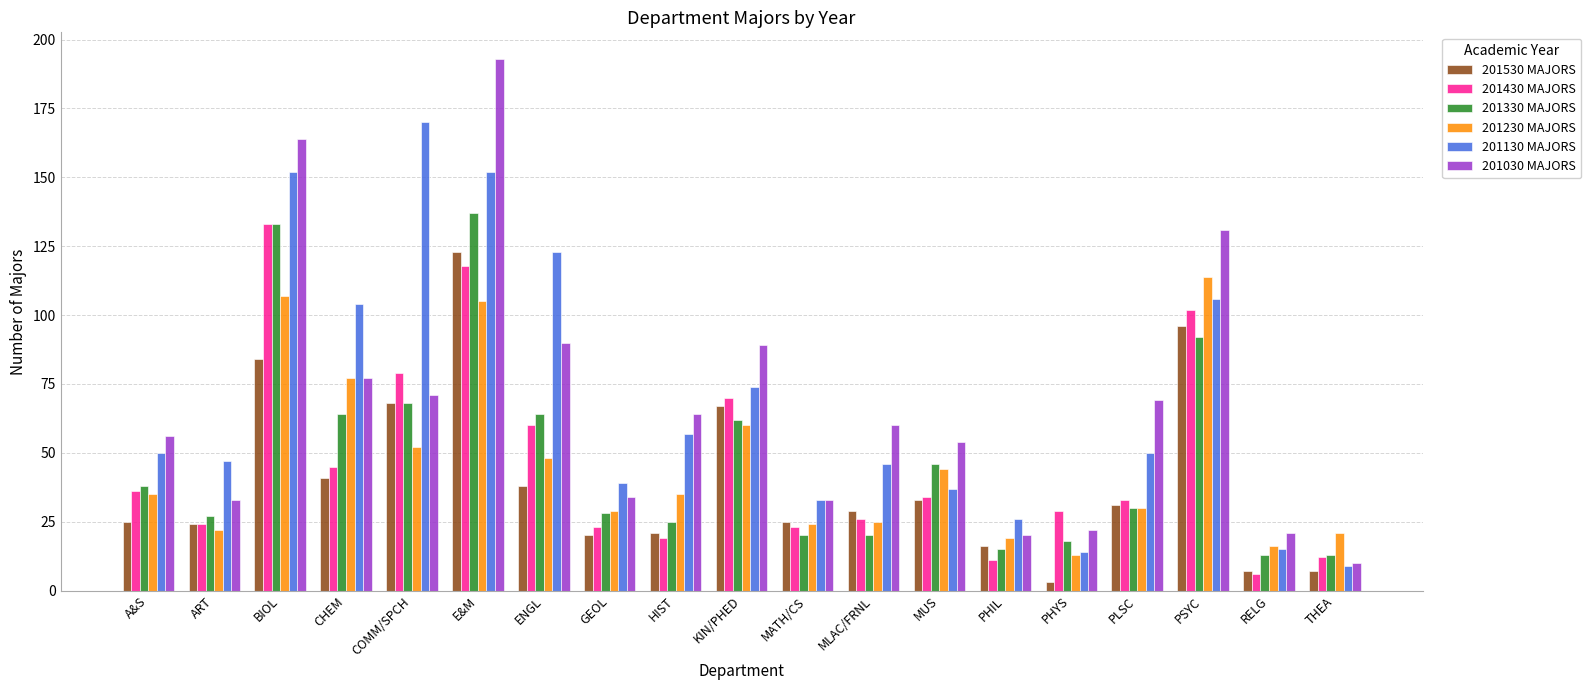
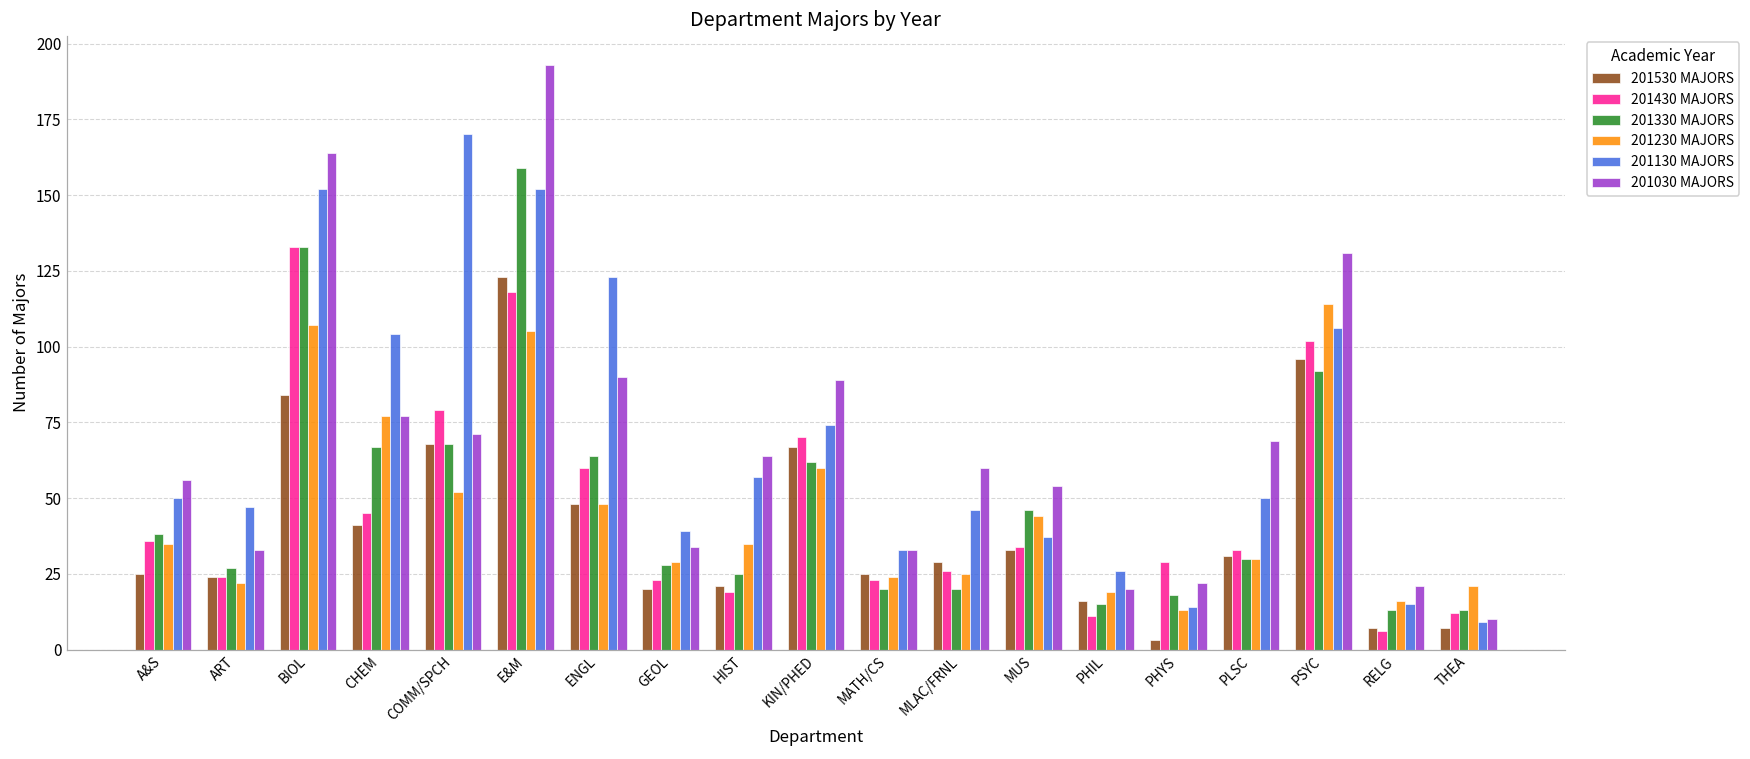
  {
    "201530 MAJORS": {
      "A&S": 25,
      "ART": 24,
      "BIOL": 84,
      "CHEM": 41,
      "COMM/SPCH": 68,
      "E&M": 123,
-     "ENGL": 38,
+     "ENGL": 48,
      "GEOL": 20,
      "HIST": 21,
      "KIN/PHED": 67,
      "MATH/CS": 25,
      "MLAC/FRNL": 29,
      "MUS": 33,
      "PHIL": 16,
      "PHYS": 3,
      "PLSC": 31,
      "PSYC": 96,
      "RELG": 7,
      "THEA": 7
    },
    "201430 MAJORS": {
      "A&S": 36,
      "ART": 24,
      "BIOL": 133,
      "CHEM": 45,
      "COMM/SPCH": 79,
      "E&M": 118,
      "ENGL": 60,
      "GEOL": 23,
      "HIST": 19,
      "KIN/PHED": 70,
      "MATH/CS": 23,
      "MLAC/FRNL": 26,
      "MUS": 34,
      "PHIL": 11,
      "PHYS": 29,
      "PLSC": 33,
      "PSYC": 102,
      "RELG": 6,
      "THEA": 12
    },
    "201330 MAJORS": {
      "A&S": 38,
      "ART": 27,
      "BIOL": 133,
-     "CHEM": 64,
+     "CHEM": 67,
      "COMM/SPCH": 68,
-     "E&M": 137,
+     "E&M": 159,
      "ENGL": 64,
      "GEOL": 28,
      "HIST": 25,
      "KIN/PHED": 62,
      "MATH/CS": 20,
      "MLAC/FRNL": 20,
      "MUS": 46,
      "PHIL": 15,
      "PHYS": 18,
      "PLSC": 30,
      "PSYC": 92,
      "RELG": 13,
      "THEA": 13
    },
    "201230 MAJORS": {
      "A&S": 35,
      "ART": 22,
      "BIOL": 107,
      "CHEM": 77,
      "COMM/SPCH": 52,
      "E&M": 105,
      "ENGL": 48,
      "GEOL": 29,
      "HIST": 35,
      "KIN/PHED": 60,
      "MATH/CS": 24,
      "MLAC/FRNL": 25,
      "MUS": 44,
      "PHIL": 19,
      "PHYS": 13,
      "PLSC": 30,
      "PSYC": 114,
      "RELG": 16,
      "THEA": 21
    },
    "201130 MAJORS": {
      "A&S": 50,
      "ART": 47,
      "BIOL": 152,
      "CHEM": 104,
      "COMM/SPCH": 170,
      "E&M": 152,
      "ENGL": 123,
      "GEOL": 39,
      "HIST": 57,
      "KIN/PHED": 74,
      "MATH/CS": 33,
      "MLAC/FRNL": 46,
      "MUS": 37,
      "PHIL": 26,
      "PHYS": 14,
      "PLSC": 50,
      "PSYC": 106,
      "RELG": 15,
      "THEA": 9
    },
    "201030 MAJORS": {
      "A&S": 56,
      "ART": 33,
      "BIOL": 164,
      "CHEM": 77,
      "COMM/SPCH": 71,
      "E&M": 193,
      "ENGL": 90,
      "GEOL": 34,
      "HIST": 64,
      "KIN/PHED": 89,
      "MATH/CS": 33,
      "MLAC/FRNL": 60,
      "MUS": 54,
      "PHIL": 20,
      "PHYS": 22,
      "PLSC": 69,
      "PSYC": 131,
      "RELG": 21,
      "THEA": 10
    }
  }
